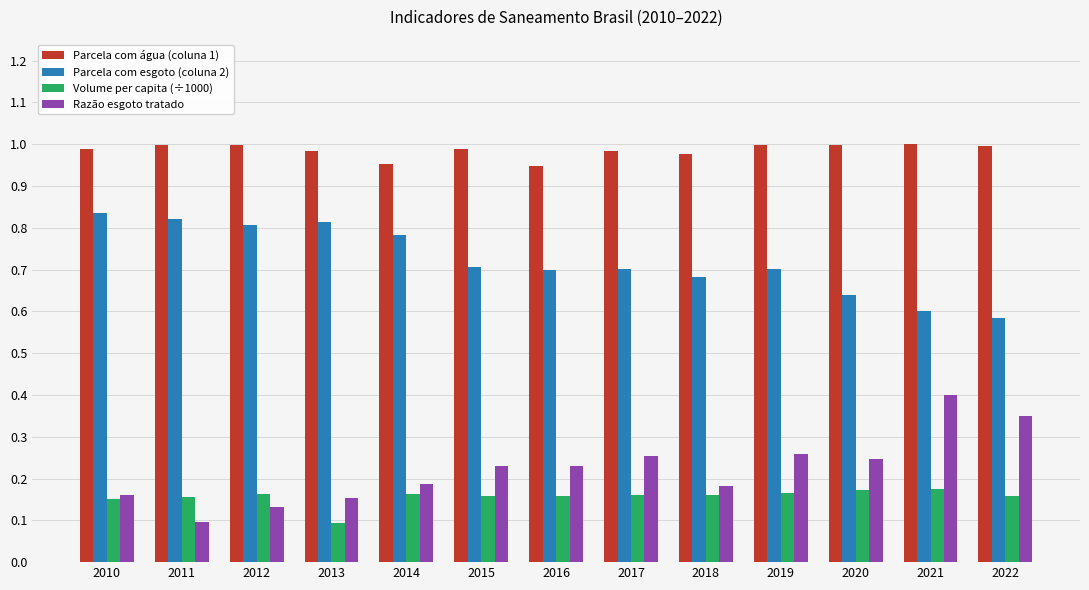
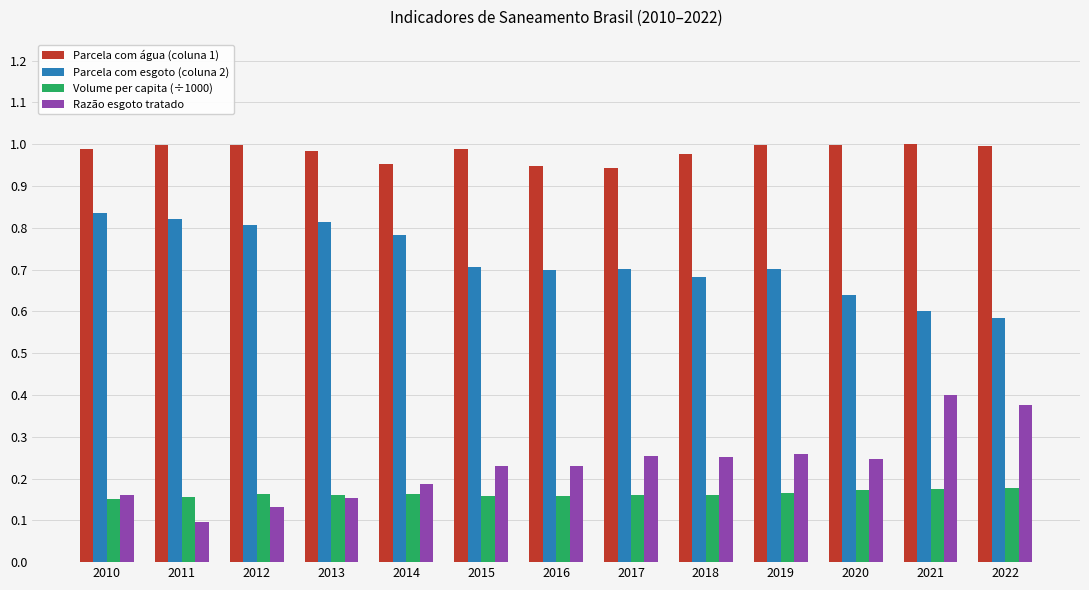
  {
    "Parcela com água (coluna 1)": {
      "2010": 0.99,
      "2011": 1.00,
      "2012": 1.00,
      "2013": 0.98,
      "2014": 0.95,
      "2015": 0.99,
      "2016": 0.95,
-     "2017": 0.98,
+     "2017": 0.94,
      "2018": 0.98,
      "2019": 1.00,
      "2020": 1.00,
      "2021": 1.00,
      "2022": 1.00
    },
    "Parcela com esgoto (coluna 2)": {
      "2010": 0.84,
      "2011": 0.82,
      "2012": 0.81,
      "2013": 0.81,
      "2014": 0.78,
      "2015": 0.71,
      "2016": 0.70,
      "2017": 0.70,
      "2018": 0.68,
      "2019": 0.70,
      "2020": 0.64,
      "2021": 0.60,
      "2022": 0.58
    },
    "Volume per capita (÷1000)": {
      "2010": 0.15,
      "2011": 0.16,
      "2012": 0.16,
-     "2013": 0.09,
+     "2013": 0.16,
      "2014": 0.16,
      "2015": 0.16,
      "2016": 0.16,
      "2017": 0.16,
      "2018": 0.16,
      "2019": 0.17,
      "2020": 0.17,
      "2021": 0.18,
-     "2022": 0.16
+     "2022": 0.18
    },
    "Razão esgoto tratado": {
      "2010": 0.16,
      "2011": 0.10,
      "2012": 0.13,
      "2013": 0.15,
      "2014": 0.19,
      "2015": 0.23,
      "2016": 0.23,
      "2017": 0.25,
-     "2018": 0.18,
+     "2018": 0.25,
      "2019": 0.26,
      "2020": 0.25,
      "2021": 0.40,
-     "2022": 0.35
+     "2022": 0.38
    }
  }
